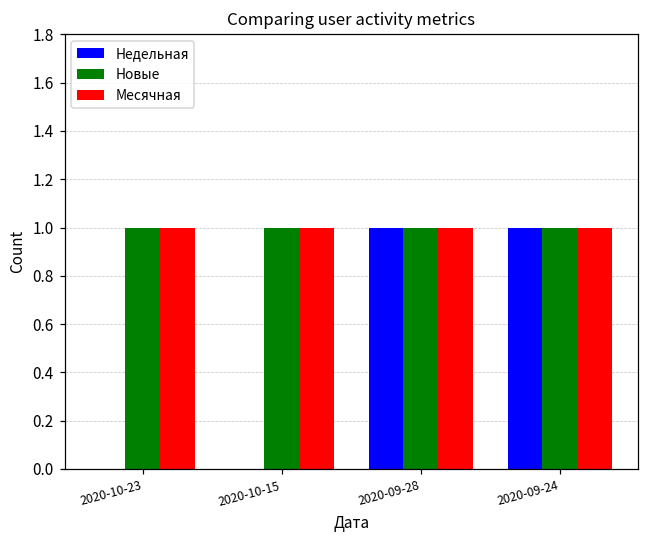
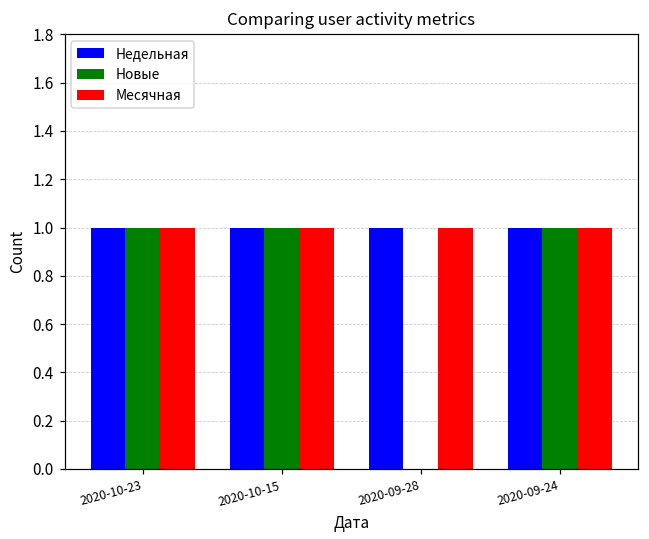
  {
    "Недельная": {
-     "2020-10-23": 0,
-     "2020-10-15": 0,
+     "2020-10-23": 1,
+     "2020-10-15": 1,
      "2020-09-28": 1,
      "2020-09-24": 1
    },
    "Новые": {
      "2020-10-23": 1,
      "2020-10-15": 1,
-     "2020-09-28": 1,
+     "2020-09-28": 0,
      "2020-09-24": 1
    },
    "Месячная": {
      "2020-10-23": 1,
      "2020-10-15": 1,
      "2020-09-28": 1,
      "2020-09-24": 1
    }
  }
